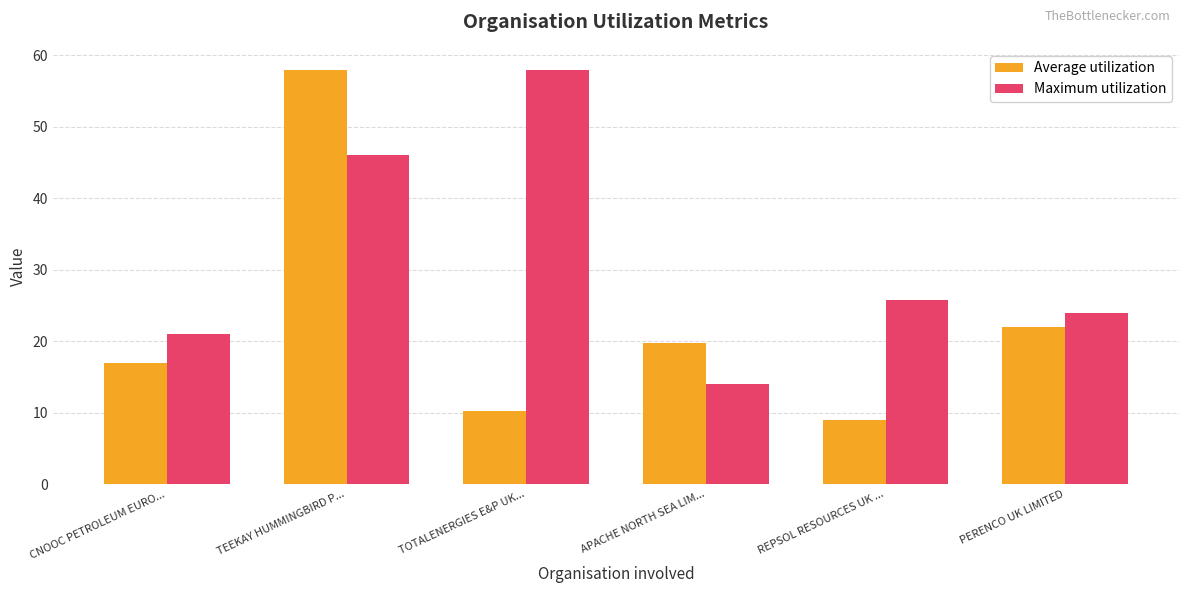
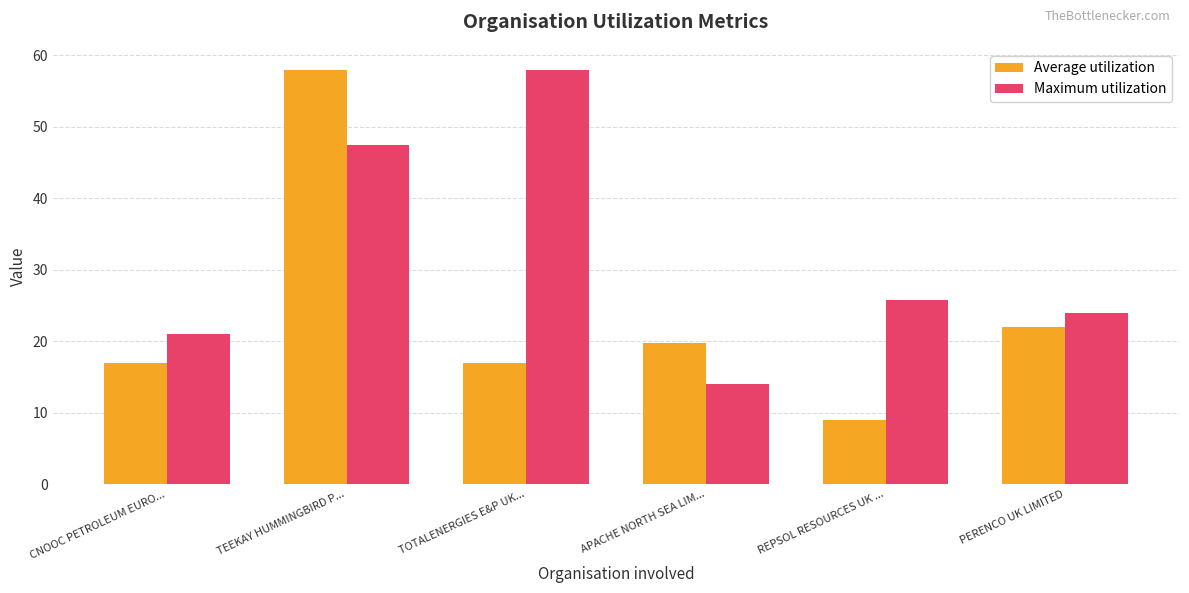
  {
    "Average utilization": {
      "CNOOC PETROLEUM EURO...": 17,
      "TEEKAY HUMMINGBIRD P...": 58,
-     "TOTALENERGIES E&P UK...": 10,
+     "TOTALENERGIES E&P UK...": 17,
      "APACHE NORTH SEA LIM...": 20,
      "REPSOL RESOURCES UK ...": 9,
      "PERENCO UK LIMITED": 22
    },
    "Maximum utilization": {
      "CNOOC PETROLEUM EURO...": 21,
-     "TEEKAY HUMMINGBIRD P...": 46,
+     "TEEKAY HUMMINGBIRD P...": 47,
      "TOTALENERGIES E&P UK...": 58,
      "APACHE NORTH SEA LIM...": 14,
      "REPSOL RESOURCES UK ...": 26,
      "PERENCO UK LIMITED": 24
    }
  }
